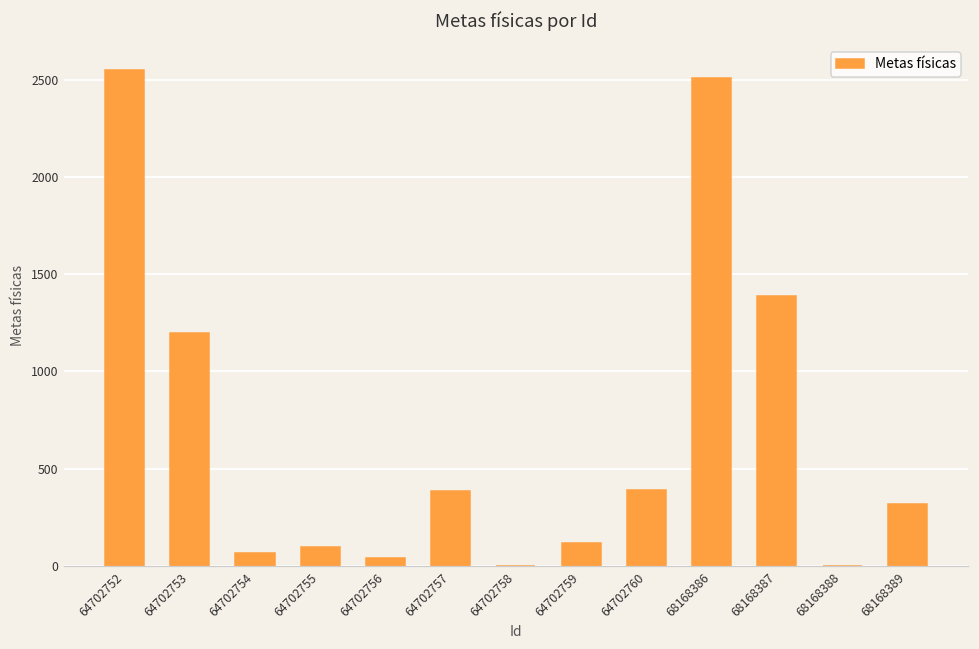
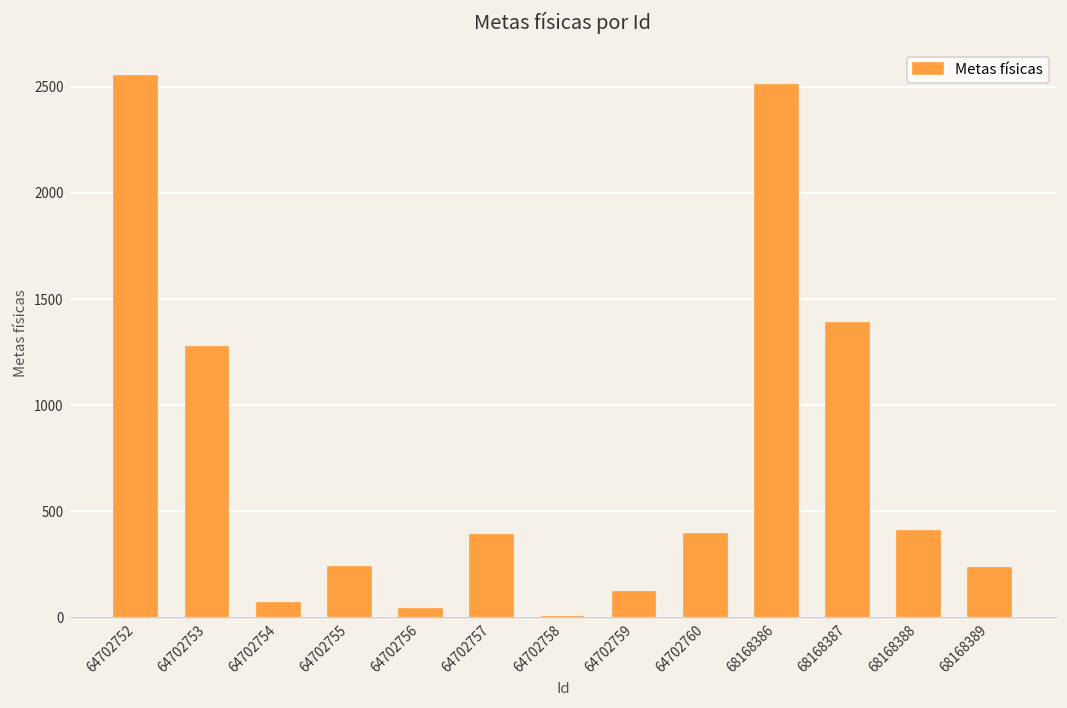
  {
    "64702752": 2550,
-   "64702753": 1200,
+   "64702753": 1270,
    "64702754": 70,
-   "64702755": 100,
+   "64702755": 240,
    "64702756": 40,
    "64702757": 390,
    "64702758": 0,
    "64702759": 120,
    "64702760": 390,
    "68168386": 2510,
    "68168387": 1390,
-   "68168388": 0,
-   "68168389": 320
+   "68168388": 410,
+   "68168389": 240
  }
